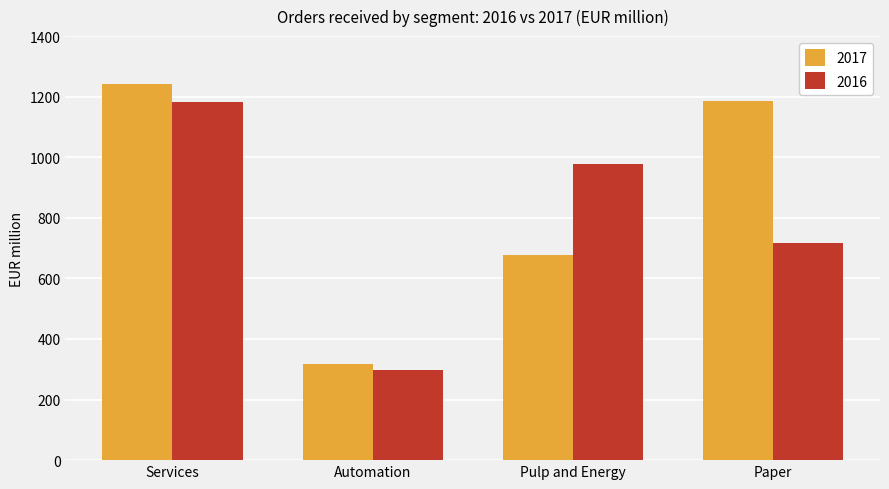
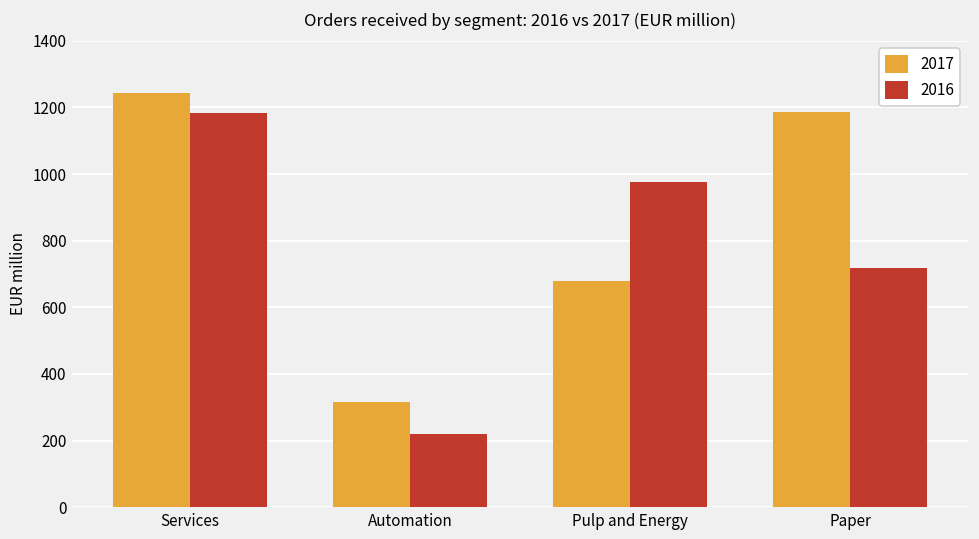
  {
    "2017": {
      "Services": 1240,
      "Automation": 320,
      "Pulp and Energy": 680,
      "Paper": 1190
    },
    "2016": {
      "Services": 1180,
-     "Automation": 300,
+     "Automation": 220,
      "Pulp and Energy": 980,
      "Paper": 720
    }
  }
